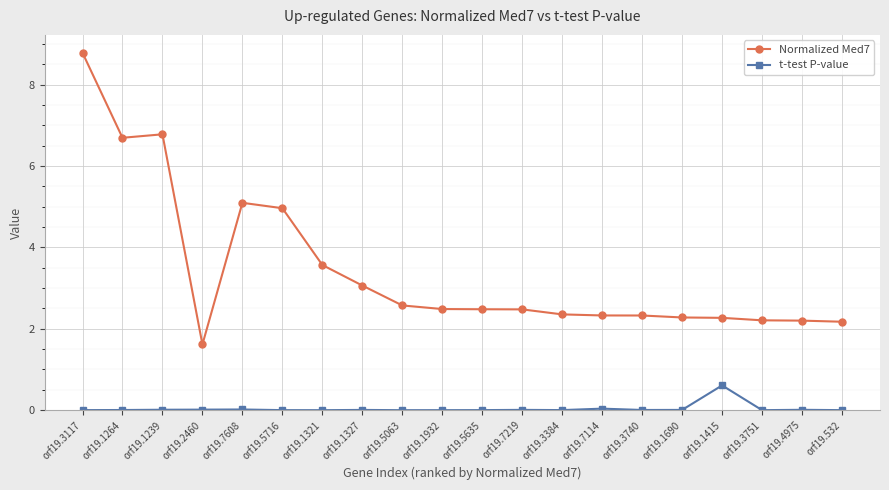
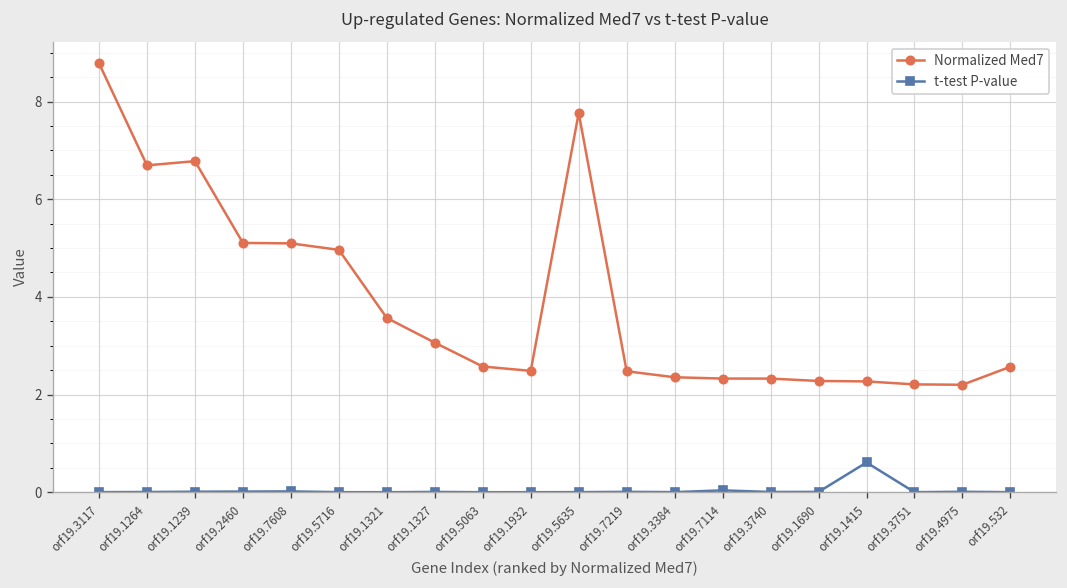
  {
    "Normalized Med7": {
      "orf19.3117": 8.8,
      "orf19.1264": 6.7,
      "orf19.1239": 6.8,
-     "orf19.2460": 1.6,
+     "orf19.2460": 5.1,
      "orf19.7608": 5.1,
      "orf19.5716": 5.0,
      "orf19.1321": 3.6,
      "orf19.1327": 3.1,
      "orf19.5063": 2.6,
      "orf19.1932": 2.5,
-     "orf19.5635": 2.5,
+     "orf19.5635": 7.8,
      "orf19.7219": 2.5,
      "orf19.3384": 2.4,
      "orf19.7114": 2.3,
      "orf19.3740": 2.3,
      "orf19.1690": 2.3,
      "orf19.1415": 2.3,
      "orf19.3751": 2.2,
      "orf19.4975": 2.2,
-     "orf19.532": 2.2
+     "orf19.532": 2.6
    },
    "t-test P-value": {
      "orf19.3117": 0.0,
      "orf19.1264": 0.0,
      "orf19.1239": 0.0,
      "orf19.2460": 0.0,
      "orf19.7608": 0.0,
      "orf19.5716": 0.0,
      "orf19.1321": 0.0,
      "orf19.1327": 0.0,
      "orf19.5063": 0.0,
      "orf19.1932": 0.0,
      "orf19.5635": 0.0,
      "orf19.7219": 0.0,
      "orf19.3384": 0.0,
      "orf19.7114": 0.0,
      "orf19.3740": 0.0,
      "orf19.1690": 0.0,
      "orf19.1415": 0.6,
      "orf19.3751": 0.0,
      "orf19.4975": 0.0,
      "orf19.532": 0.0
    }
  }
